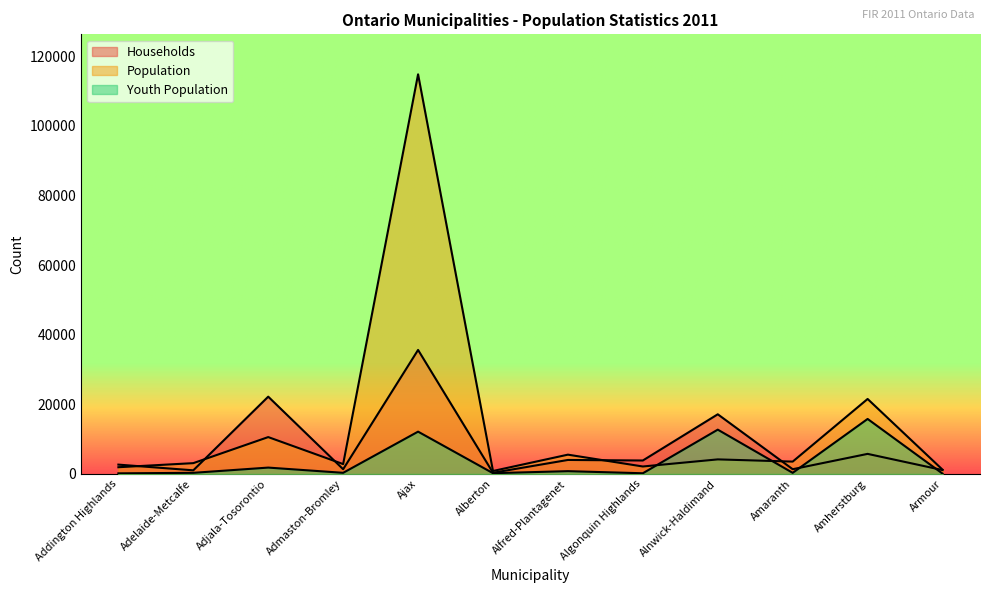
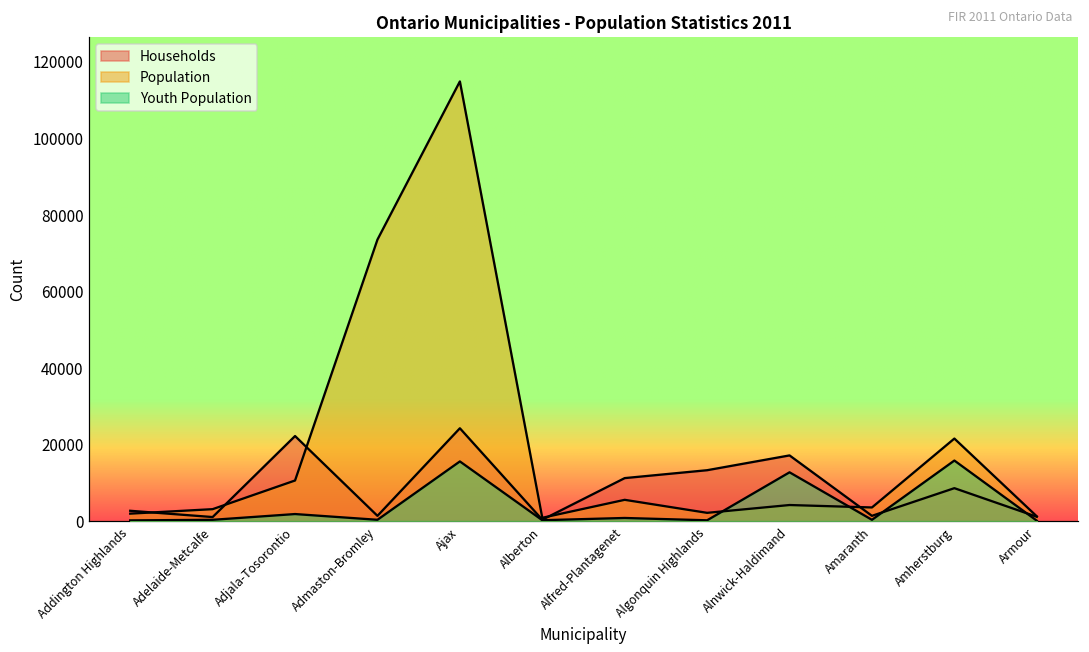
  {
    "Households": {
      "Addington Highlands": 3000,
      "Adjala-Tosorontio": 22000,
      "Admaston-Bromley": 1000,
-     "Ajax": 36000,
-     "Alfred-Plantagenet": 4000,
-     "Algonquin Highlands": 4000,
+     "Ajax": 24000,
+     "Alfred-Plantagenet": 11000,
+     "Algonquin Highlands": 13000,
      "Alnwick-Haldimand": 17000,
      "Amaranth": 1000,
-     "Amherstburg": 6000
+     "Amherstburg": 9000
    },
    "Population": {
      "Addington Highlands": 2000,
      "Adelaide-Metcalfe": 3000,
      "Adjala-Tosorontio": 11000,
-     "Admaston-Bromley": 3000,
+     "Admaston-Bromley": 74000,
      "Ajax": 115000,
      "Alfred-Plantagenet": 6000,
      "Algonquin Highlands": 2000,
      "Alnwick-Haldimand": 4000,
      "Amaranth": 4000,
      "Amherstburg": 22000
    },
    "Youth Population": {
      "Addington Highlands": 0,
      "Adjala-Tosorontio": 2000,
      "Admaston-Bromley": 0,
-     "Ajax": 12000,
+     "Ajax": 16000,
      "Alfred-Plantagenet": 1000,
      "Algonquin Highlands": 0,
      "Alnwick-Haldimand": 13000,
      "Amaranth": 0,
      "Amherstburg": 16000,
      "Armour": 0
    }
  }
